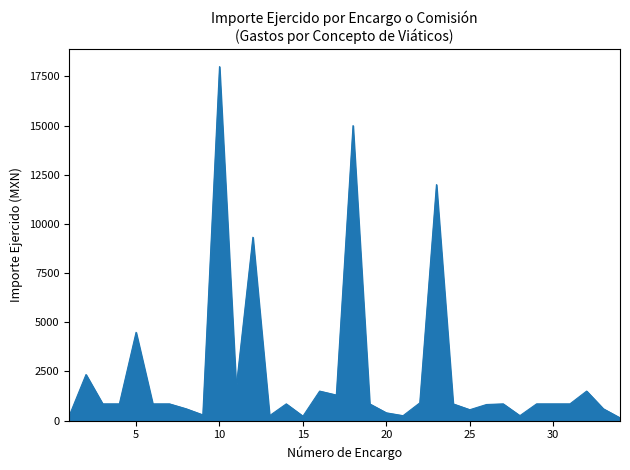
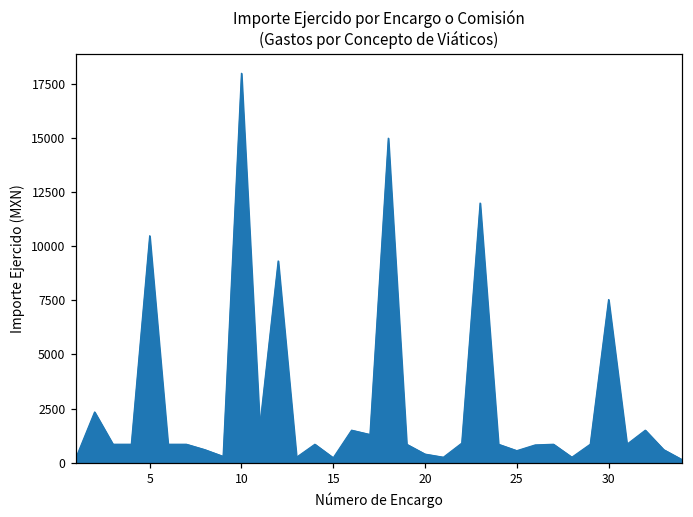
  {
-   "5": 4500,
+   "5": 10500,
    "10": 18000,
    "15": 200,
    "20": 400,
    "25": 600,
-   "30": 900
+   "30": 7500
  }
